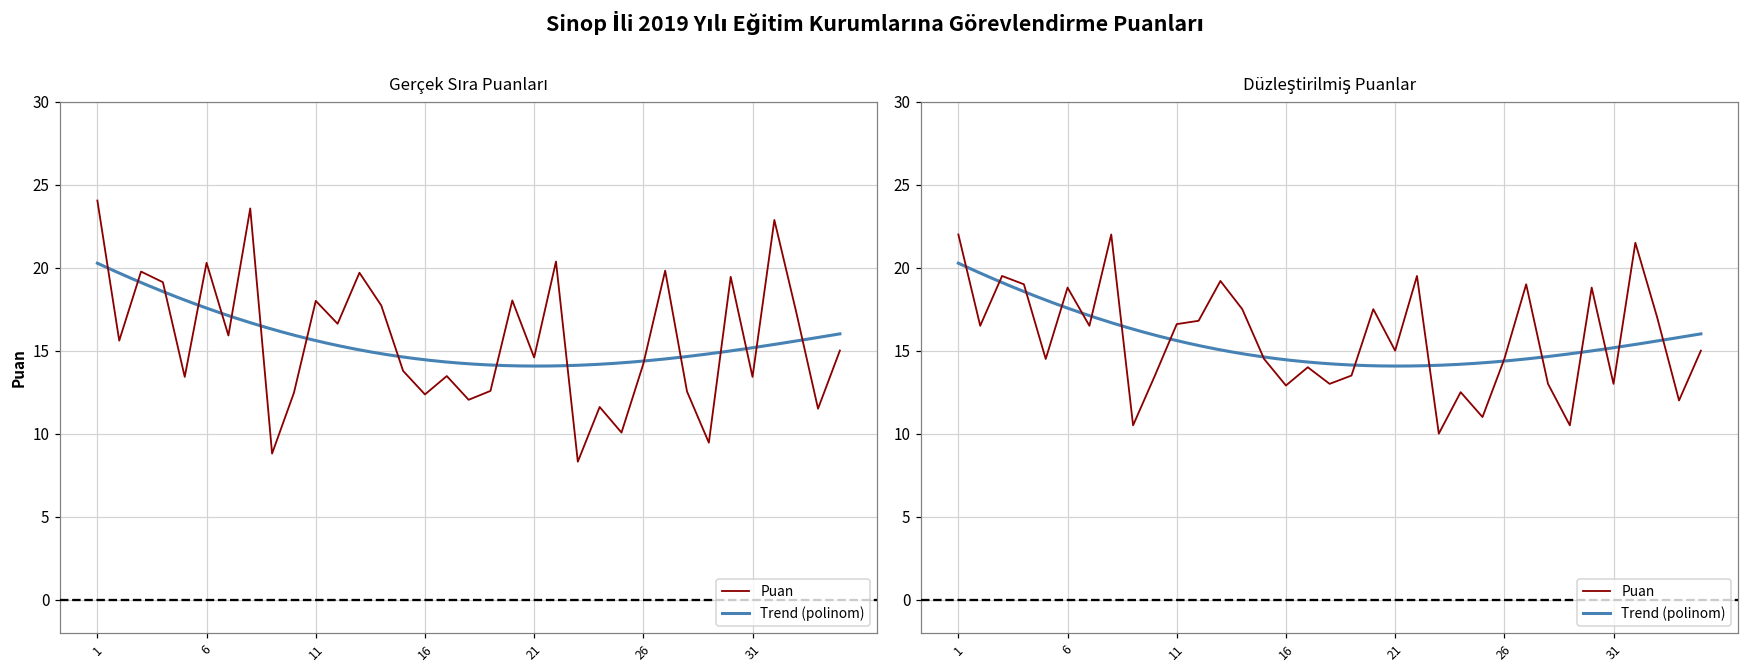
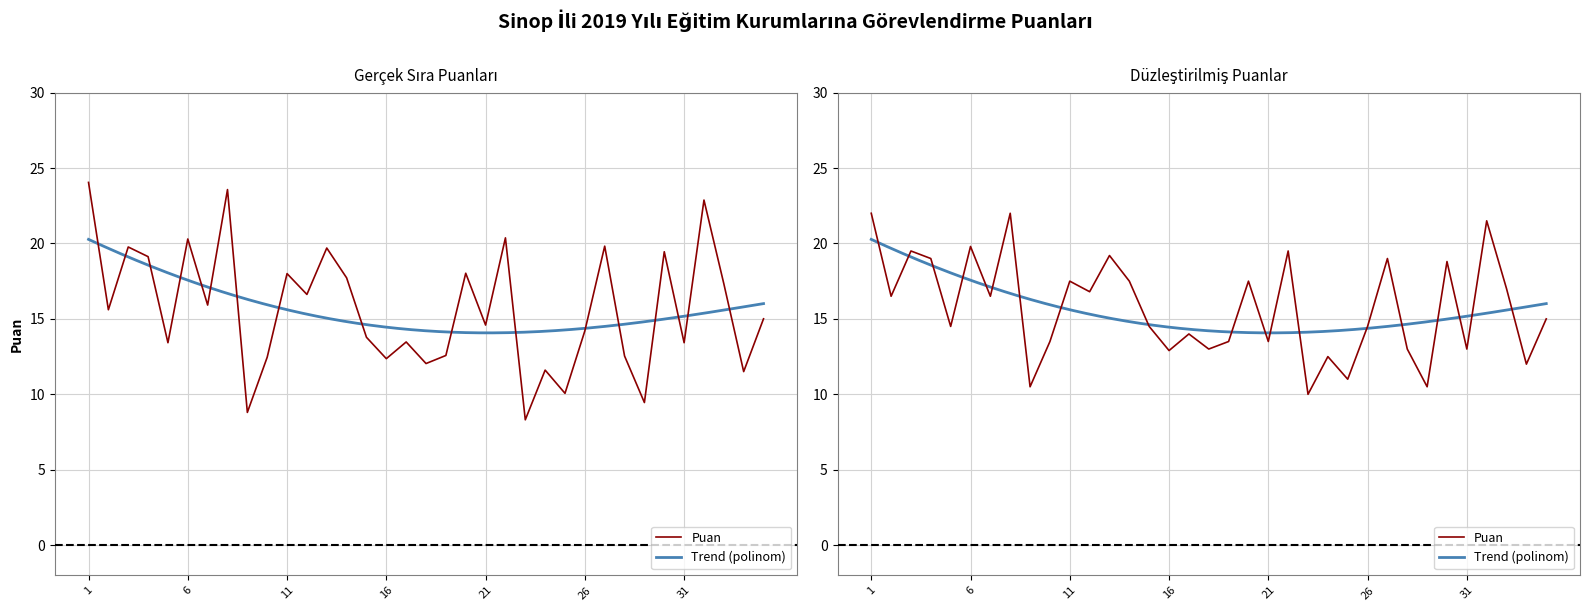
  {
    "Gerçek Sıra Puanları": {
      "Puan": {
        "1": 24.0,
        "6": 20.3,
        "11": 18.0,
        "16": 12.4,
        "21": 14.6,
        "26": 14.2,
        "31": 13.4
      },
      "Trend (polinom)": {
        "1": 20.3
      }
    },
    "Düzleştirilmiş Puanlar": {
      "Puan": {
        "1": 22.0,
-       "6": 18.8,
-       "11": 16.6,
+       "6": 19.8,
+       "11": 17.5,
        "16": 12.9,
-       "21": 15.0,
+       "21": 13.5,
        "31": 13.0
      },
      "Trend (polinom)": {
        "1": 20.3
      }
    }
  }
